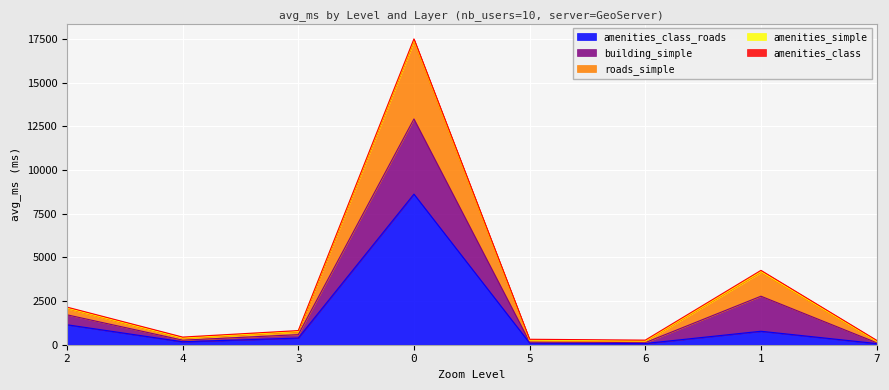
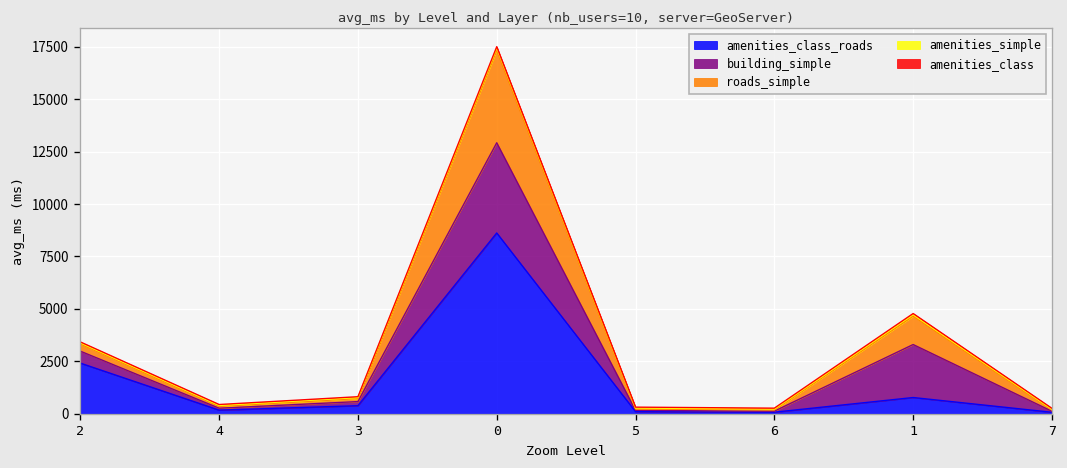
  {
    "amenities_class_roads": {
-     "2": 1100,
+     "2": 2400,
      "3": 400,
      "0": 8600,
      "1": 800
    },
    "building_simple": {
      "2": 600,
      "3": 200,
      "0": 4300,
-     "1": 2000
+     "1": 2500
    }
  }
